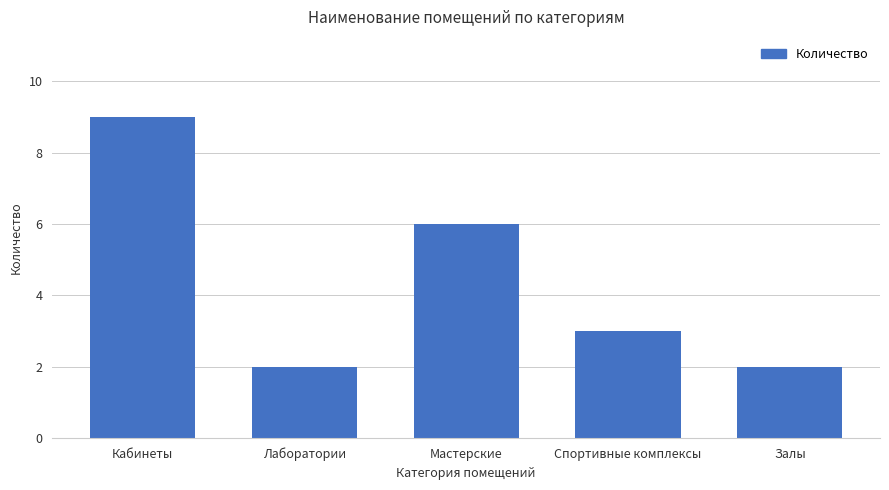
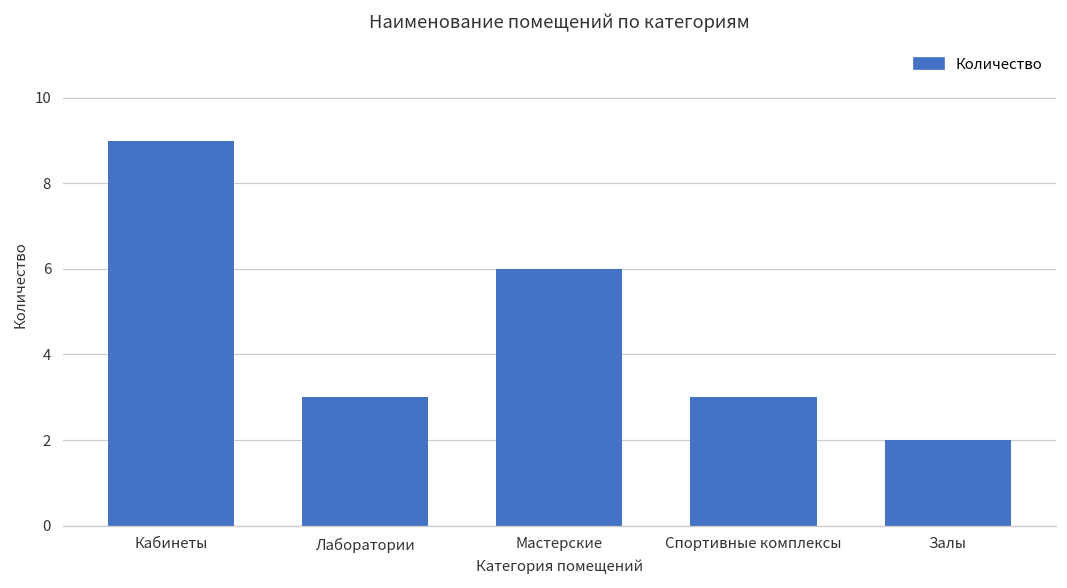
  {
    "Кабинеты": 9,
-   "Лаборатории": 2,
+   "Лаборатории": 3,
    "Мастерские": 6,
    "Спортивные комплексы": 3,
    "Залы": 2
  }
